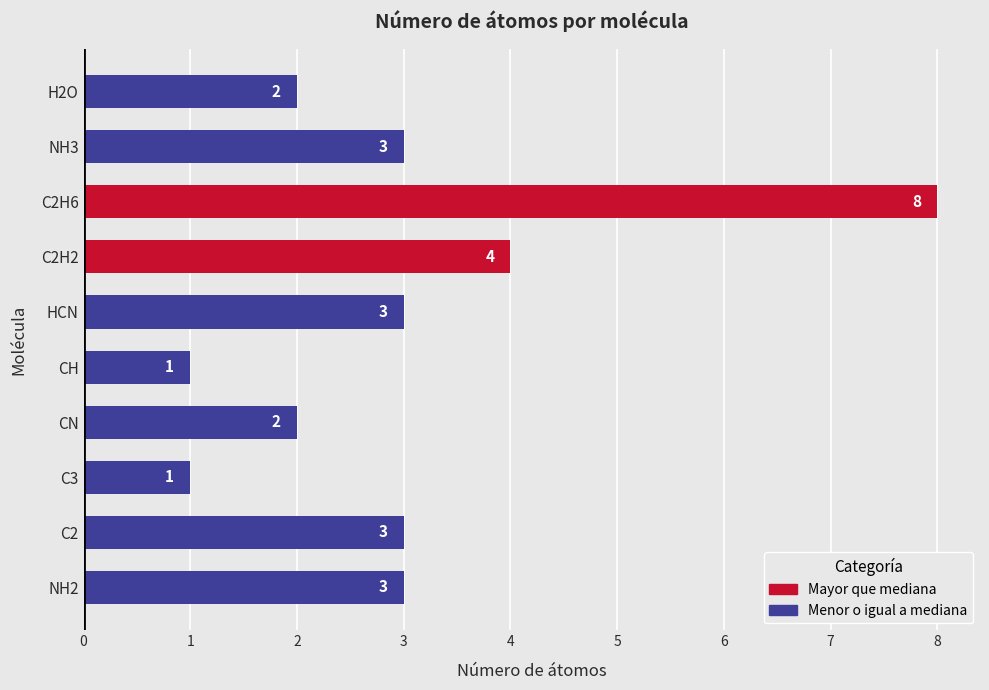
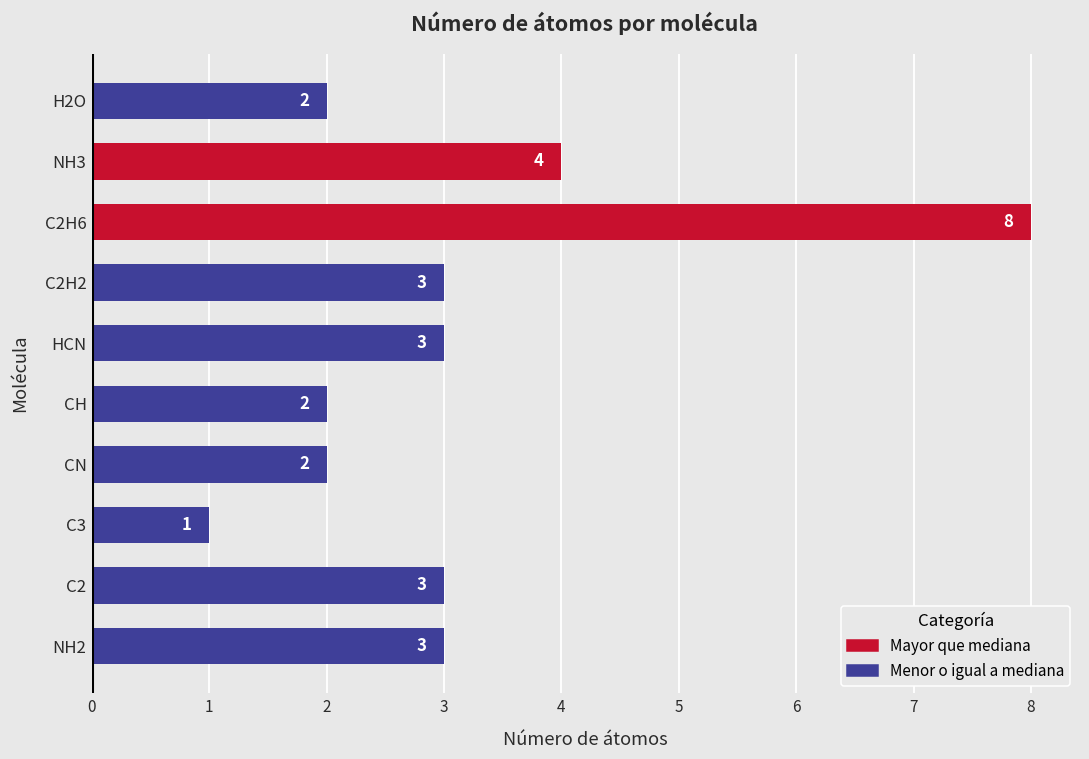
  {
    "H2O": 2,
-   "NH3": 3,
+   "NH3": 4,
    "C2H6": 8,
-   "C2H2": 4,
+   "C2H2": 3,
    "HCN": 3,
-   "CH": 1,
+   "CH": 2,
    "CN": 2,
    "C3": 1,
    "C2": 3,
    "NH2": 3
  }
